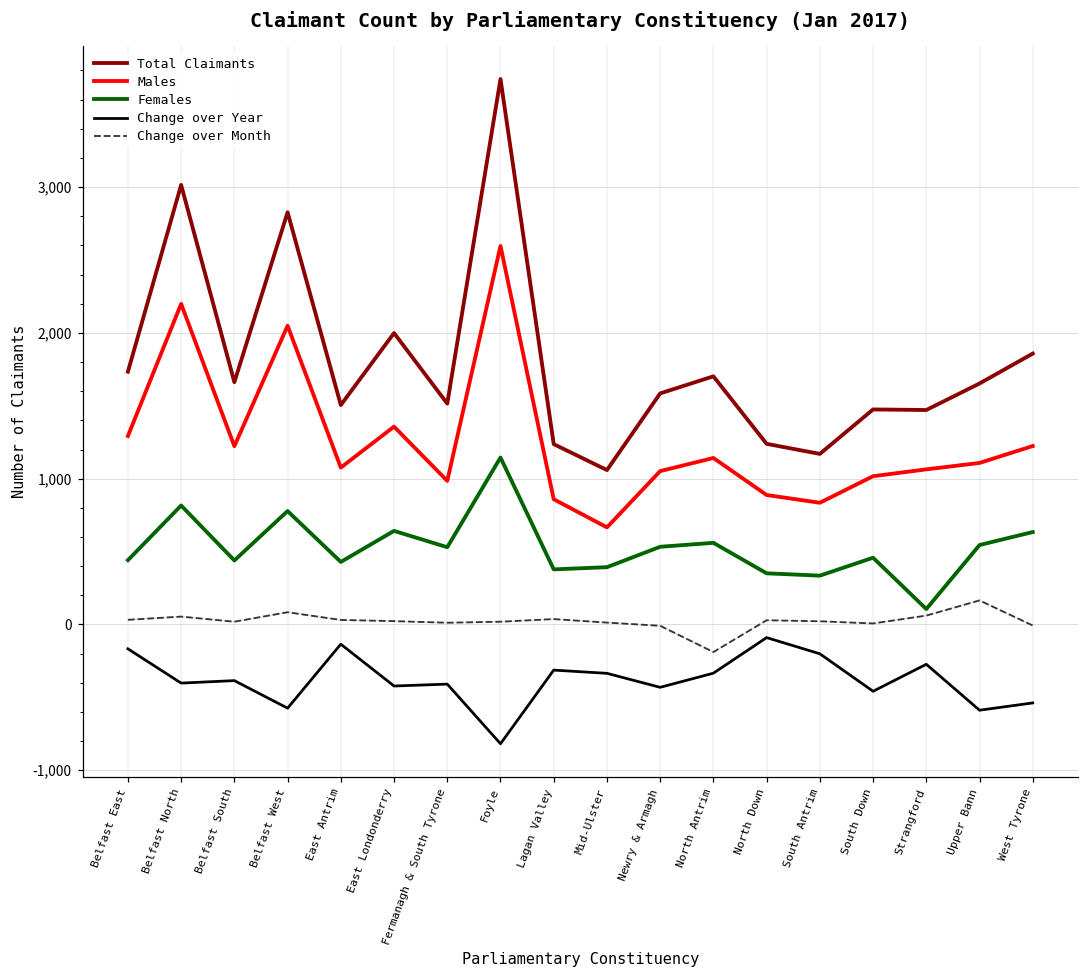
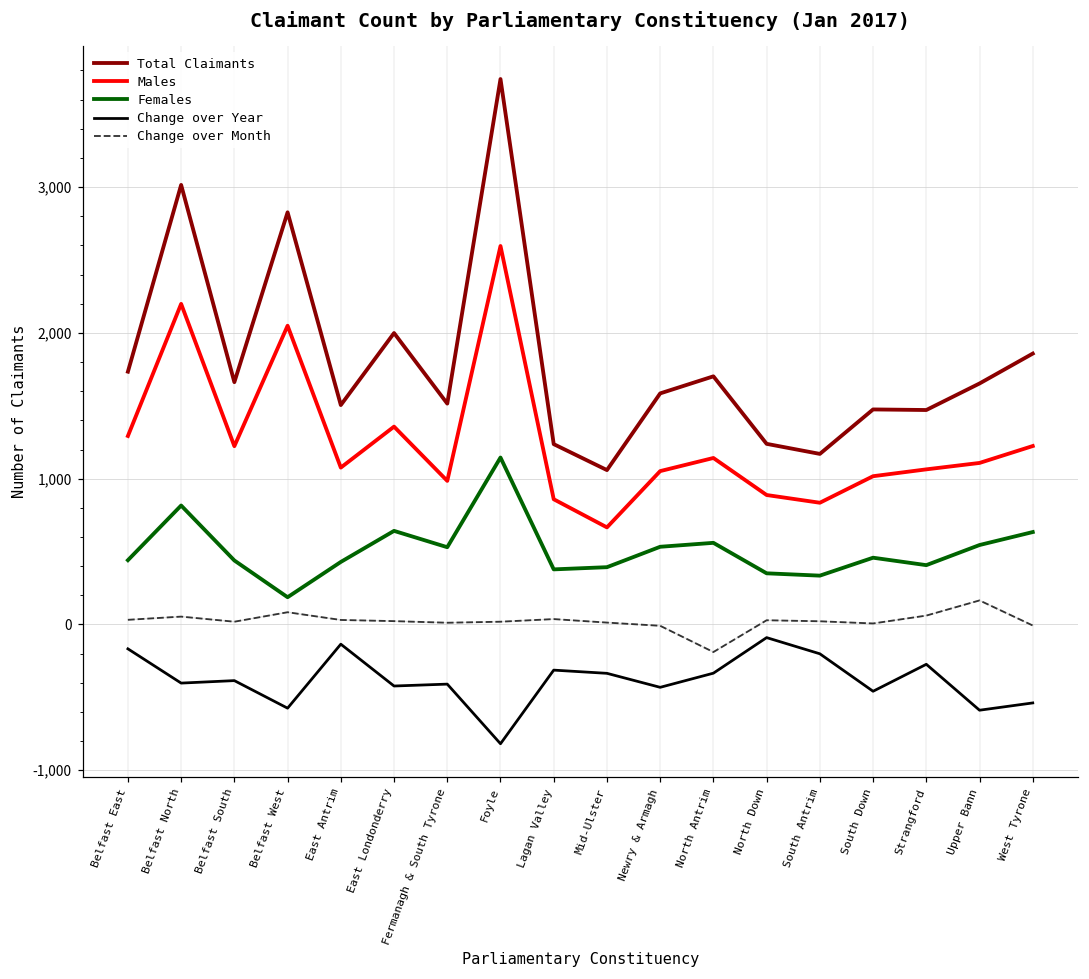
  {
    "Change over Year": {
      "Belfast East": "-170",
      "Belfast North": "-400",
      "Belfast South": "-390",
      "Belfast West": "-570",
      "East Antrim": "-140",
      "East Londonderry": "-420",
      "Fermanagh & South Tyrone": "-410",
      "Foyle": "-820",
      "Lagan Valley": "-310",
      "Mid-Ulster": "-340",
      "Newry & Armagh": "-430",
      "North Antrim": "-330",
      "North Down": "-90",
      "South Antrim": "-200",
      "South Down": "-460",
      "Strangford": "-270",
      "Upper Bann": "-590",
      "West Tyrone": "-540"
    },
    "Change over Month": {
      "Belfast East": "30",
      "Belfast North": "50",
      "Belfast South": "20",
      "Belfast West": "80",
      "East Antrim": "30",
      "East Londonderry": "20",
      "Fermanagh & South Tyrone": "10",
      "Foyle": "20",
      "Lagan Valley": "40",
      "Mid-Ulster": "10",
      "Newry & Armagh": "-10",
      "North Antrim": "-190",
      "North Down": "30",
      "South Antrim": "20",
      "South Down": "10",
      "Strangford": "60",
      "Upper Bann": "170",
      "West Tyrone": "-10"
    },
    "Total Claimants": {
      "Belfast East": "1,730",
      "Belfast North": "3,020",
      "Belfast South": "1,660",
      "Belfast West": "2,830",
      "East Antrim": "1,510",
      "East Londonderry": "2,000",
      "Fermanagh & South Tyrone": "1,520",
      "Foyle": "3,740",
      "Lagan Valley": "1,240",
      "Mid-Ulster": "1,060",
      "Newry & Armagh": "1,590",
      "North Antrim": "1,700",
      "North Down": "1,240",
      "South Antrim": "1,170",
      "South Down": "1,480",
      "Strangford": "1,470",
      "Upper Bann": "1,650",
      "West Tyrone": "1,860"
    },
    "Males": {
      "Belfast East": "1,290",
      "Belfast North": "2,200",
      "Belfast South": "1,220",
      "Belfast West": "2,050",
      "East Antrim": "1,080",
      "East Londonderry": "1,360",
      "Fermanagh & South Tyrone": "990",
      "Foyle": "2,600",
      "Lagan Valley": "860",
      "Mid-Ulster": "670",
      "Newry & Armagh": "1,050",
      "North Antrim": "1,140",
      "North Down": "890",
      "South Antrim": "840",
      "South Down": "1,020",
      "Strangford": "1,060",
      "Upper Bann": "1,110",
      "West Tyrone": "1,220"
    },
    "Females": {
      "Belfast East": "440",
      "Belfast North": "820",
      "Belfast South": "440",
-     "Belfast West": "780",
+     "Belfast West": "190",
      "East Antrim": "430",
      "East Londonderry": "640",
      "Fermanagh & South Tyrone": "530",
      "Foyle": "1,150",
      "Lagan Valley": "380",
      "Mid-Ulster": "390",
      "Newry & Armagh": "530",
      "North Antrim": "560",
      "North Down": "350",
      "South Antrim": "340",
      "South Down": "460",
-     "Strangford": "110",
+     "Strangford": "410",
      "Upper Bann": "550",
      "West Tyrone": "630"
    }
  }
